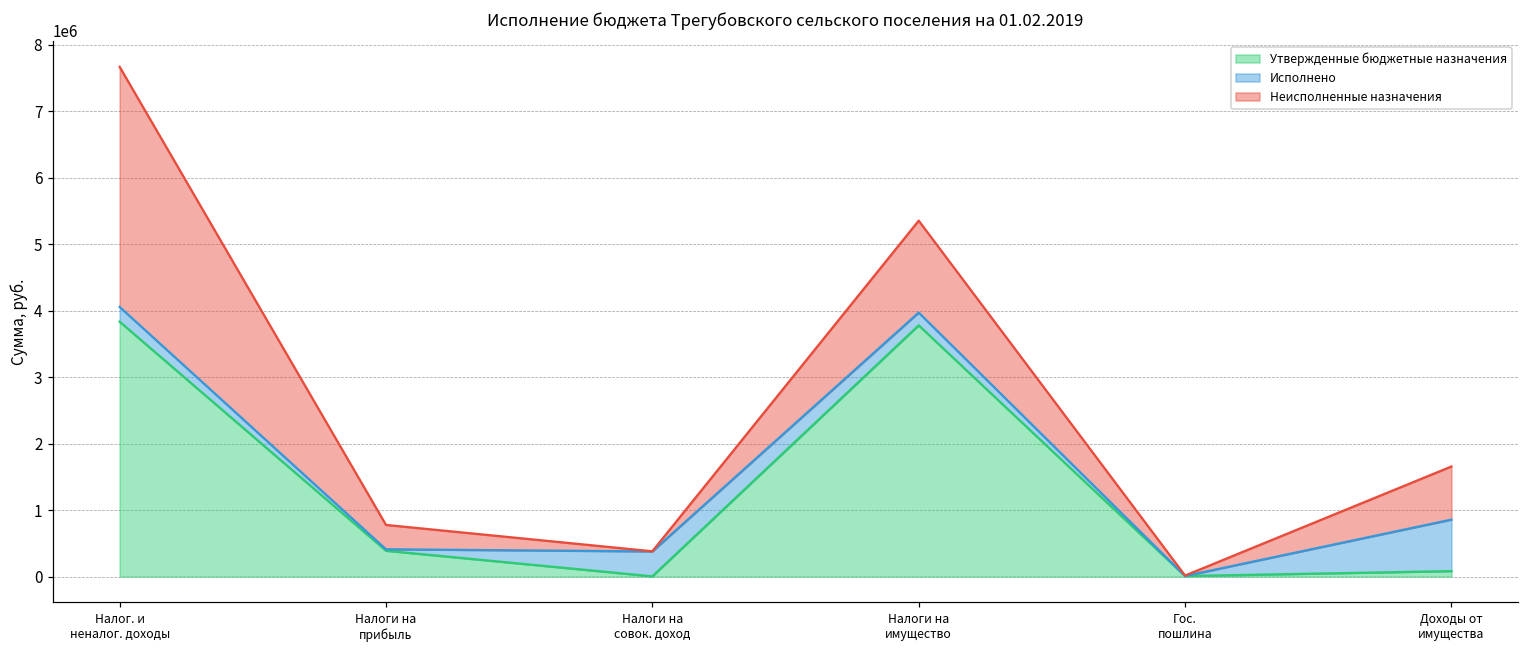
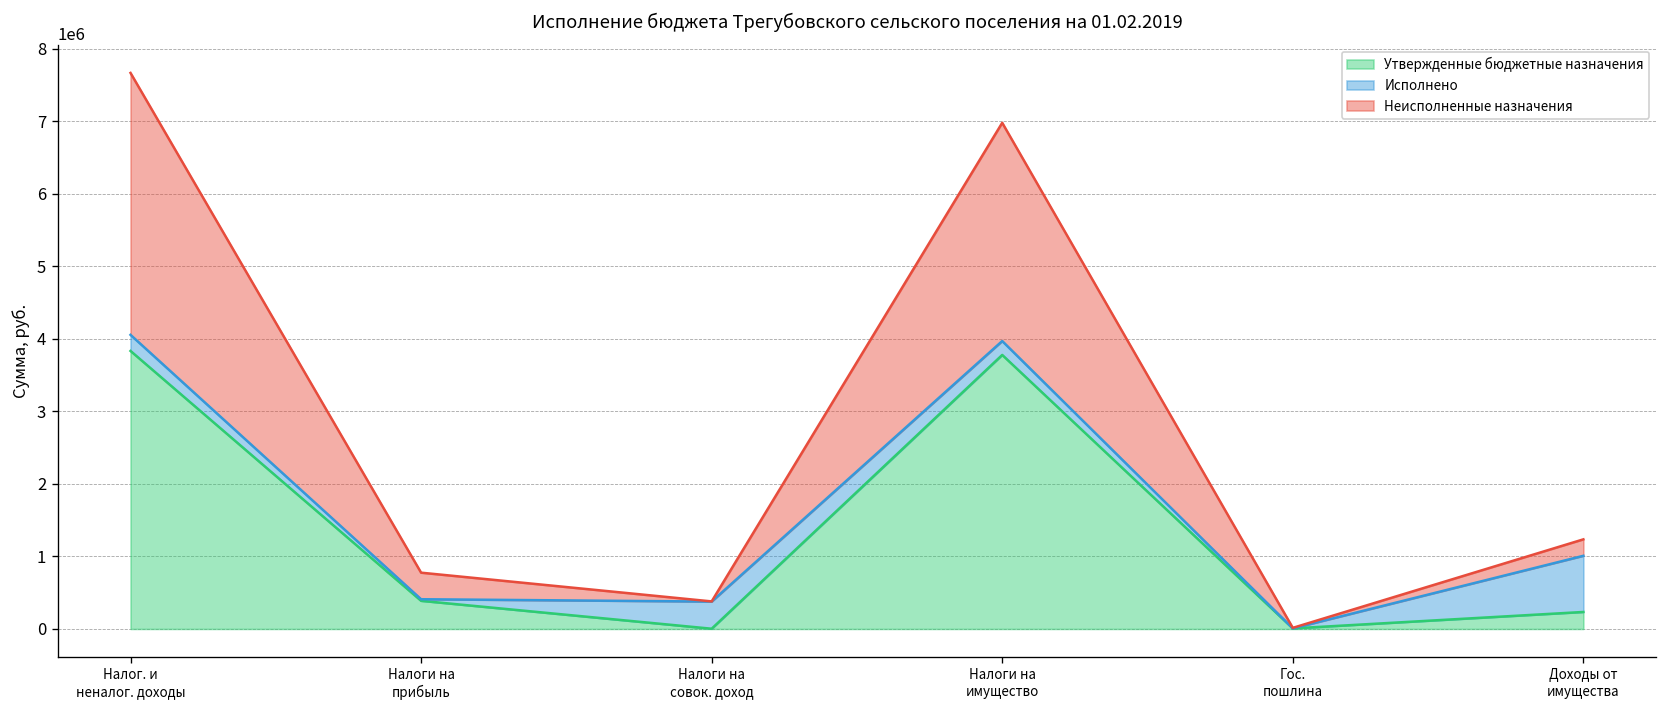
  {
    "Утвержденные бюджетные назначения": {
      "Налог. и неналог. доходы": 3800000,
      "Налоги на совок. доход": 0,
      "Налоги на имущество": 3800000,
-     "Доходы от имущества": 100000
+     "Доходы от имущества": 200000
    },
    "Исполнено": {
      "Налог. и неналог. доходы": 200000,
      "Налоги на имущество": 200000,
      "Доходы от имущества": 800000
    },
    "Неисполненные назначения": {
      "Налог. и неналог. доходы": 3600000,
      "Налоги на прибыль": 400000,
-     "Налоги на имущество": 1400000,
-     "Доходы от имущества": 800000
+     "Налоги на имущество": 3000000,
+     "Доходы от имущества": 200000
    }
  }
